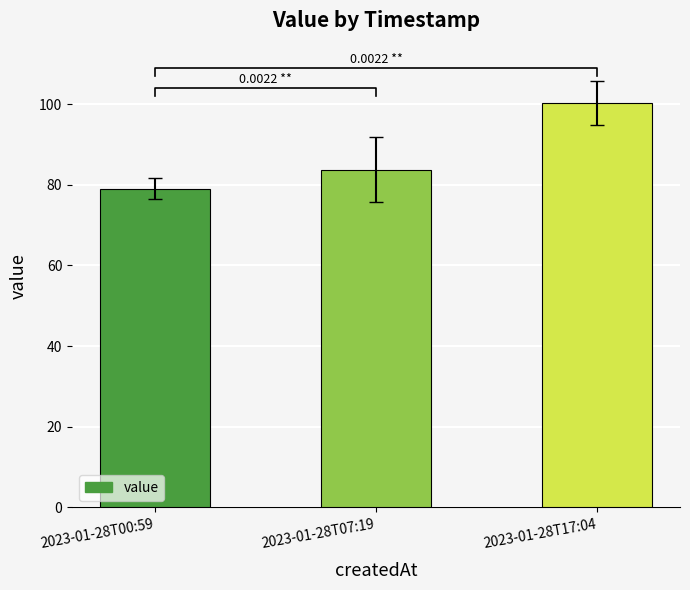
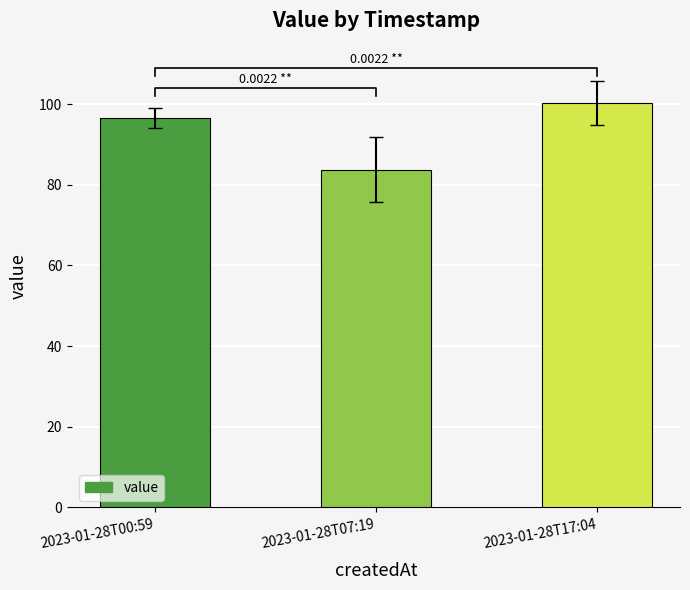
  {
    "value": {
-     "2023-01-28T00:59": 79,
+     "2023-01-28T00:59": 96,
      "2023-01-28T07:19": 84,
      "2023-01-28T17:04": 100
    }
  }
